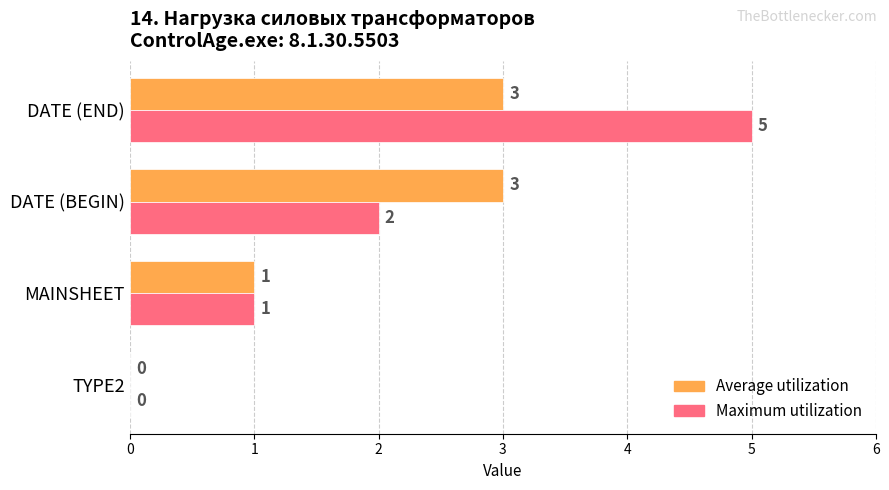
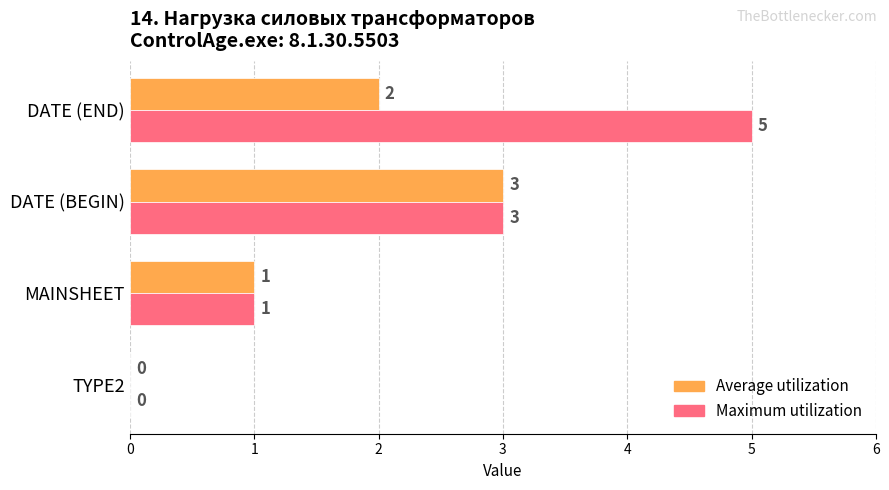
  {
    "Average utilization": {
-     "DATE (END)": 3,
+     "DATE (END)": 2,
      "DATE (BEGIN)": 3,
      "MAINSHEET": 1,
      "TYPE2": 0
    },
    "Maximum utilization": {
      "DATE (END)": 5,
-     "DATE (BEGIN)": 2,
+     "DATE (BEGIN)": 3,
      "MAINSHEET": 1,
      "TYPE2": 0
    }
  }
